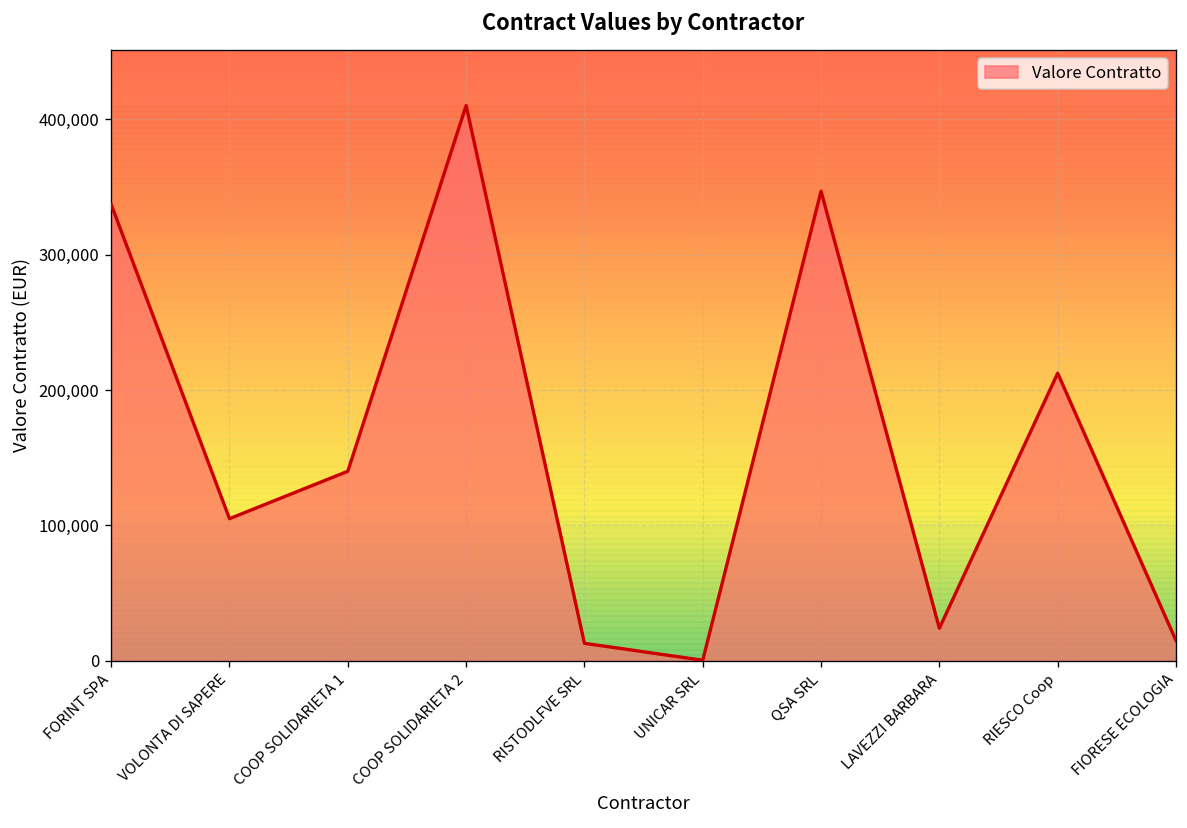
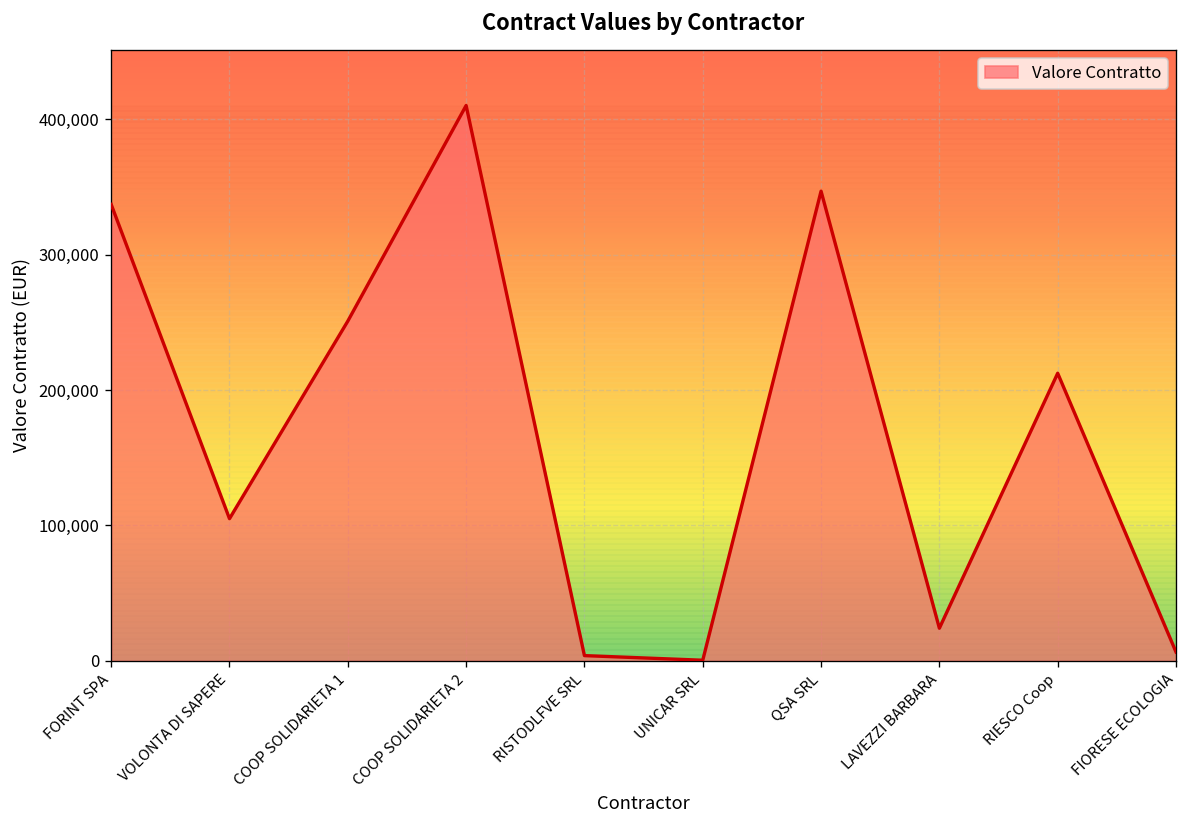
  {
    "FORINT SPA": "337,000",
    "VOLONTA DI SAPERE": "105,000",
-   "COOP SOLIDARIETA 1": "140,000",
+   "COOP SOLIDARIETA 1": "251,000",
    "COOP SOLIDARIETA 2": "410,000",
-   "RISTODLFVE SRL": "13,000",
+   "RISTODLFVE SRL": "4,000",
    "UNICAR SRL": "1,000",
    "QSA SRL": "347,000",
    "LAVEZZI BARBARA": "24,000",
    "RIESCO Coop": "212,000",
-   "FIORESE ECOLOGIA": "15,000"
+   "FIORESE ECOLOGIA": "7,000"
  }
